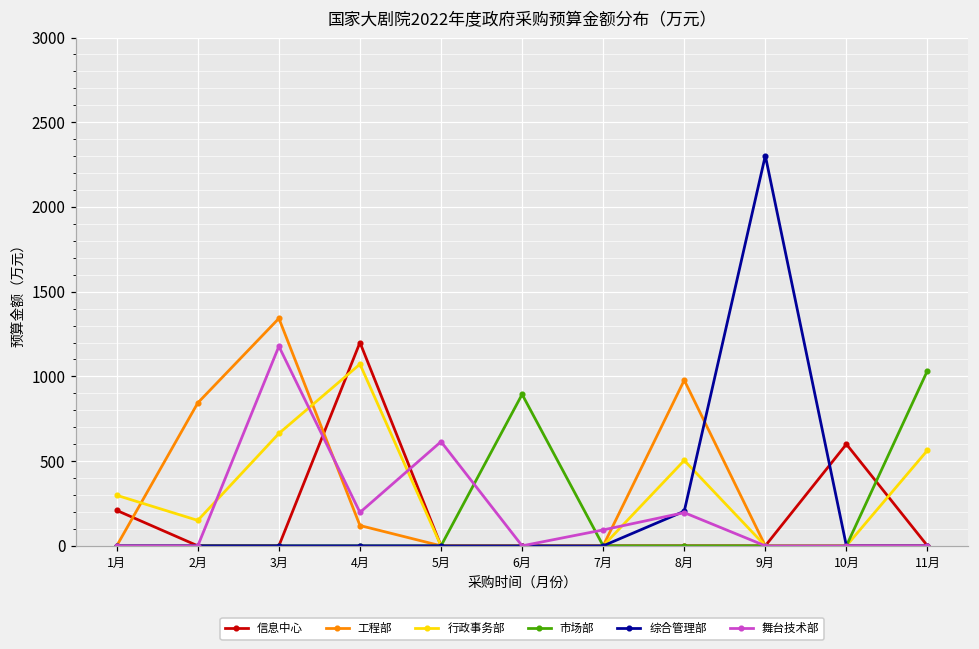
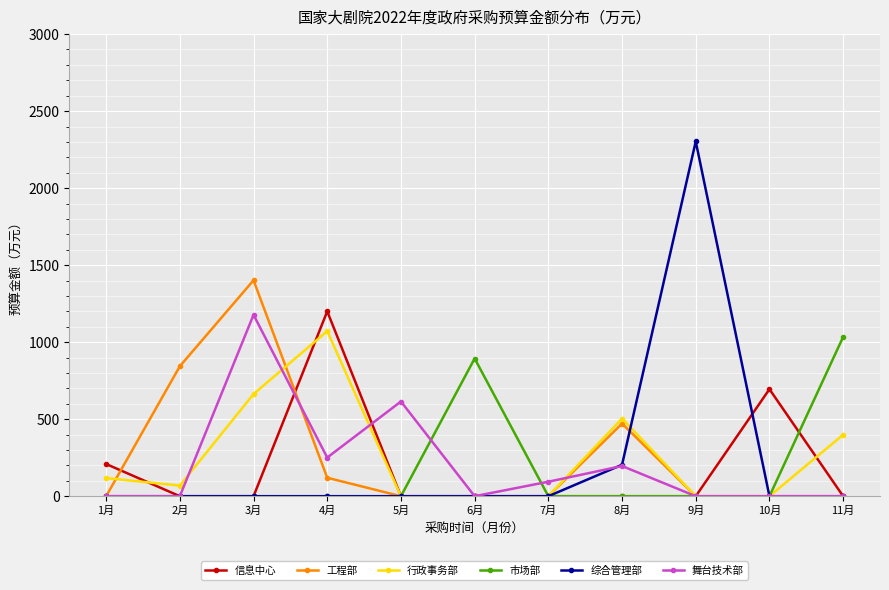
  {
    "信息中心": {
      "1月": 210,
      "4月": 1200,
-     "10月": 600
+     "10月": 700
    },
    "工程部": {
      "2月": 840,
-     "3月": 1340,
+     "3月": 1400,
      "4月": 120,
-     "8月": 980
+     "8月": 470
    },
    "行政事务部": {
-     "1月": 300,
-     "2月": 150,
+     "1月": 120,
+     "2月": 70,
      "3月": 660,
      "4月": 1070,
      "8月": 500,
-     "11月": 560
+     "11月": 400
    },
    "市场部": {
      "6月": 890,
      "11月": 1030
    },
    "综合管理部": {
      "9月": 2300
    },
    "舞台技术部": {
      "3月": 1180,
-     "4月": 200,
+     "4月": 250,
      "5月": 610,
      "7月": 90
    }
  }
